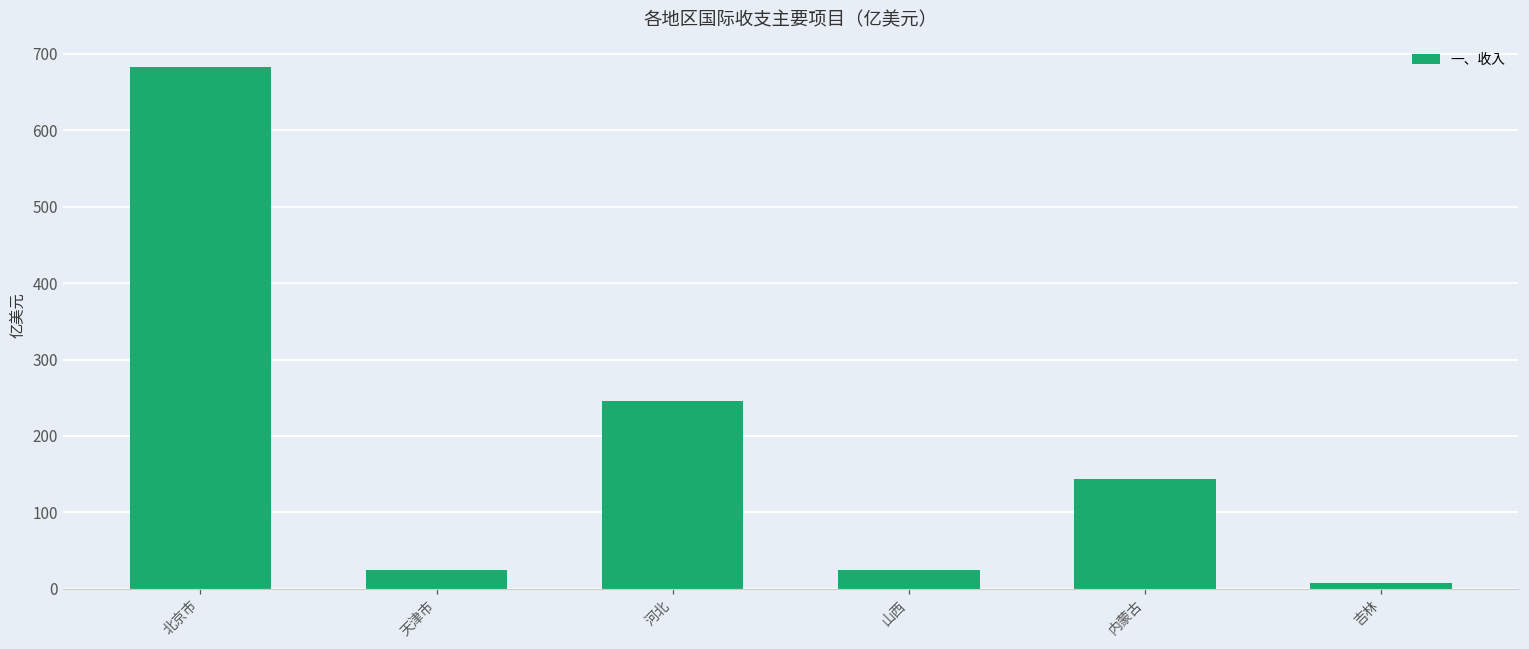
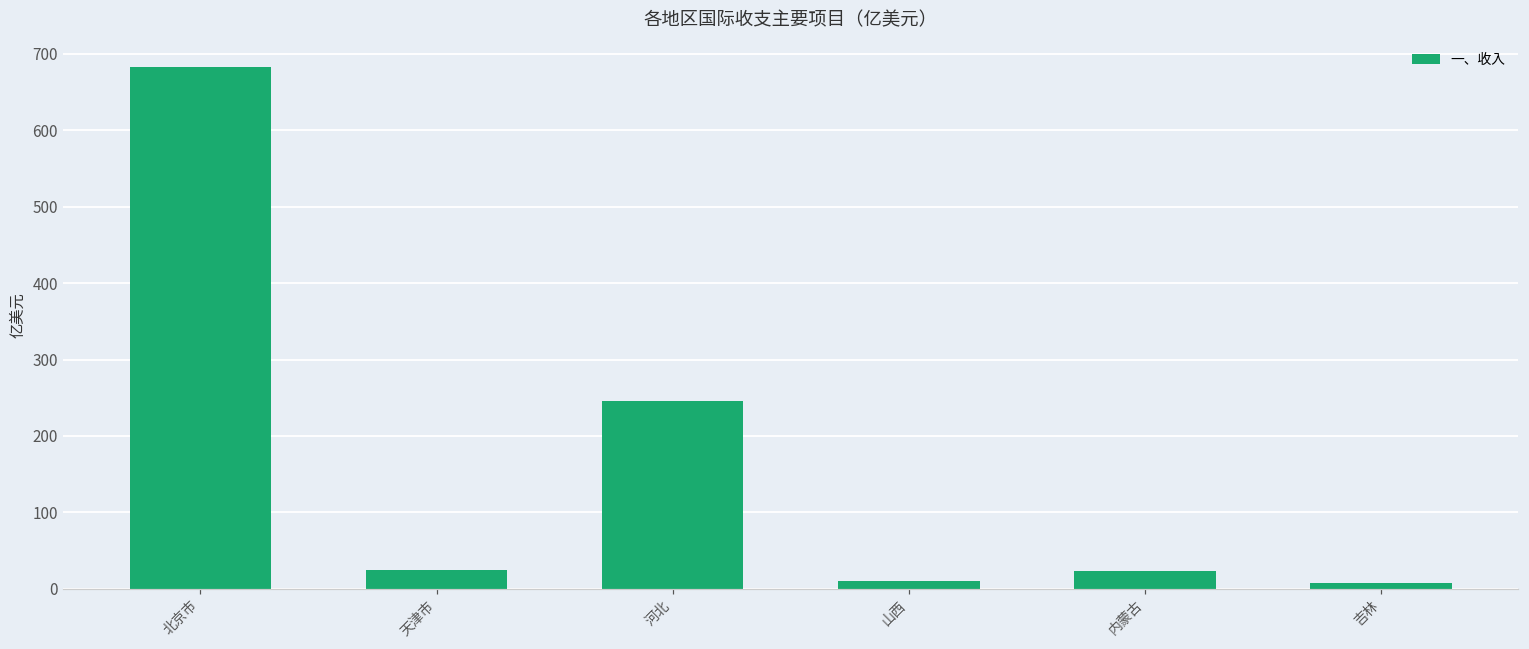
  {
    "北京市": 680,
    "天津市": 20,
    "河北": 250,
-   "山西": 20,
-   "内蒙古": 140,
+   "山西": 10,
+   "内蒙古": 20,
    "吉林": 10
  }
